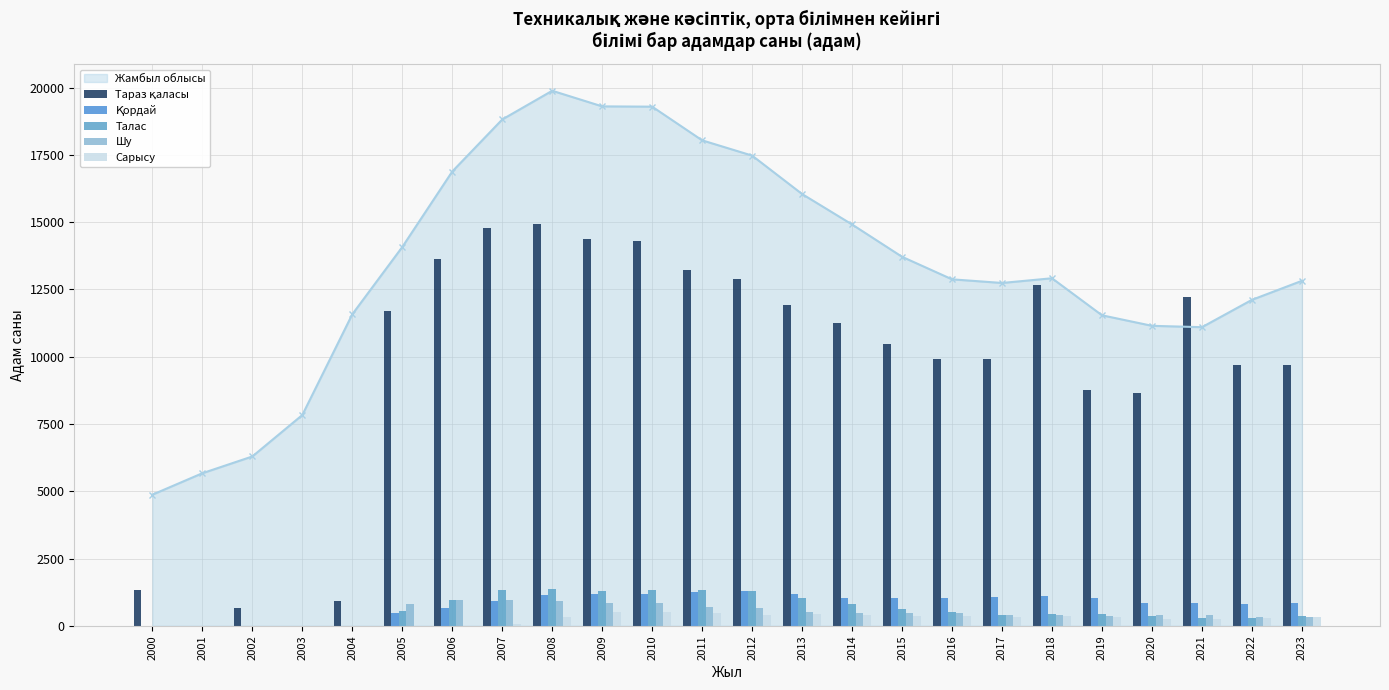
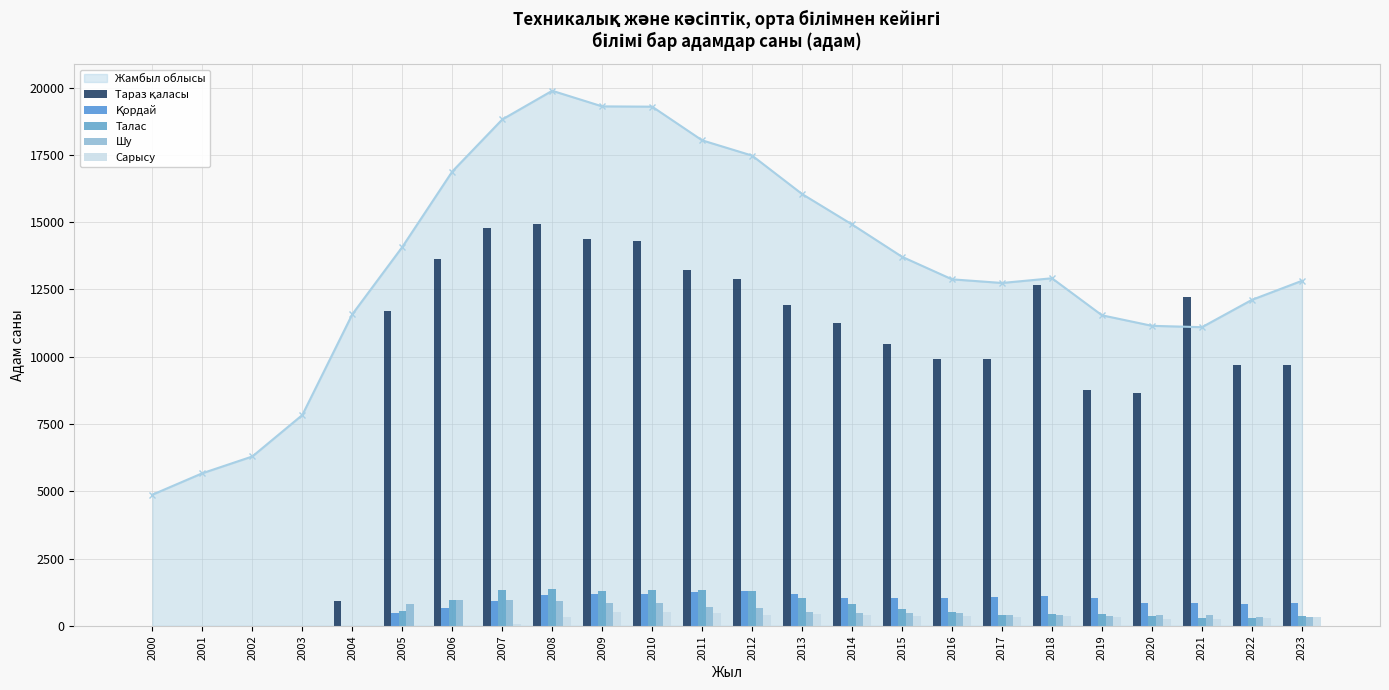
  {
    "Тараз қаласы": {
-     "2000": 1300,
+     "2000": 0,
      "2001": 0,
-     "2002": 700,
+     "2002": 0,
      "2003": 0,
      "2004": 900,
      "2005": 11700,
      "2006": 13600,
      "2007": 14800,
      "2008": 14900,
      "2009": 14400,
      "2010": 14300,
      "2011": 13200,
      "2012": 12900,
      "2013": 11900,
      "2014": 11300,
      "2015": 10500,
      "2016": 9900,
      "2017": 9900,
      "2018": 12700,
      "2019": 8800,
      "2020": 8600,
      "2021": 12200,
      "2022": 9700,
      "2023": 9700
    }
  }
